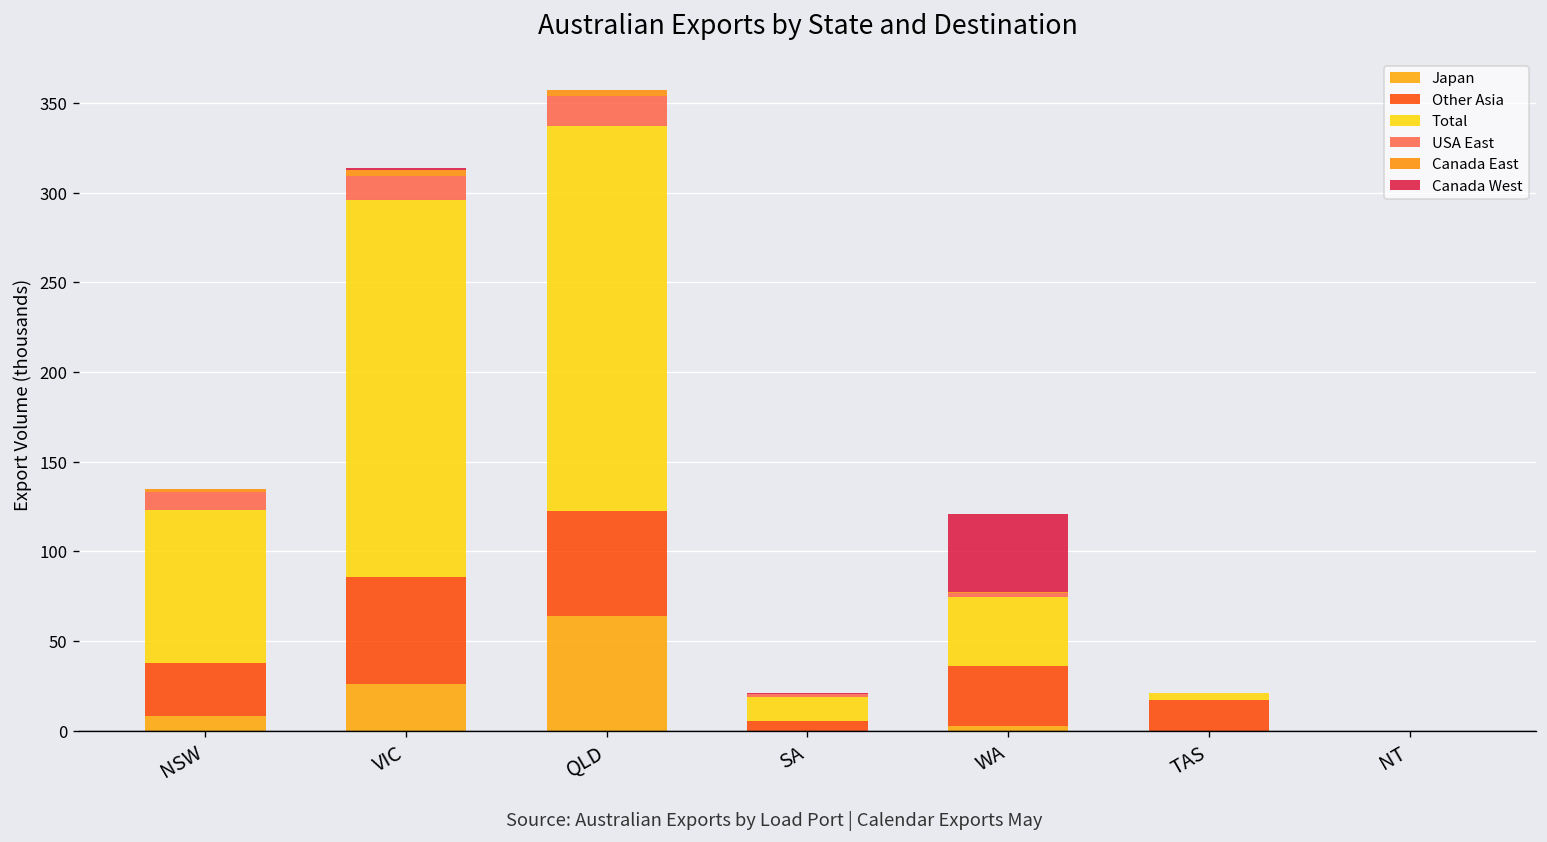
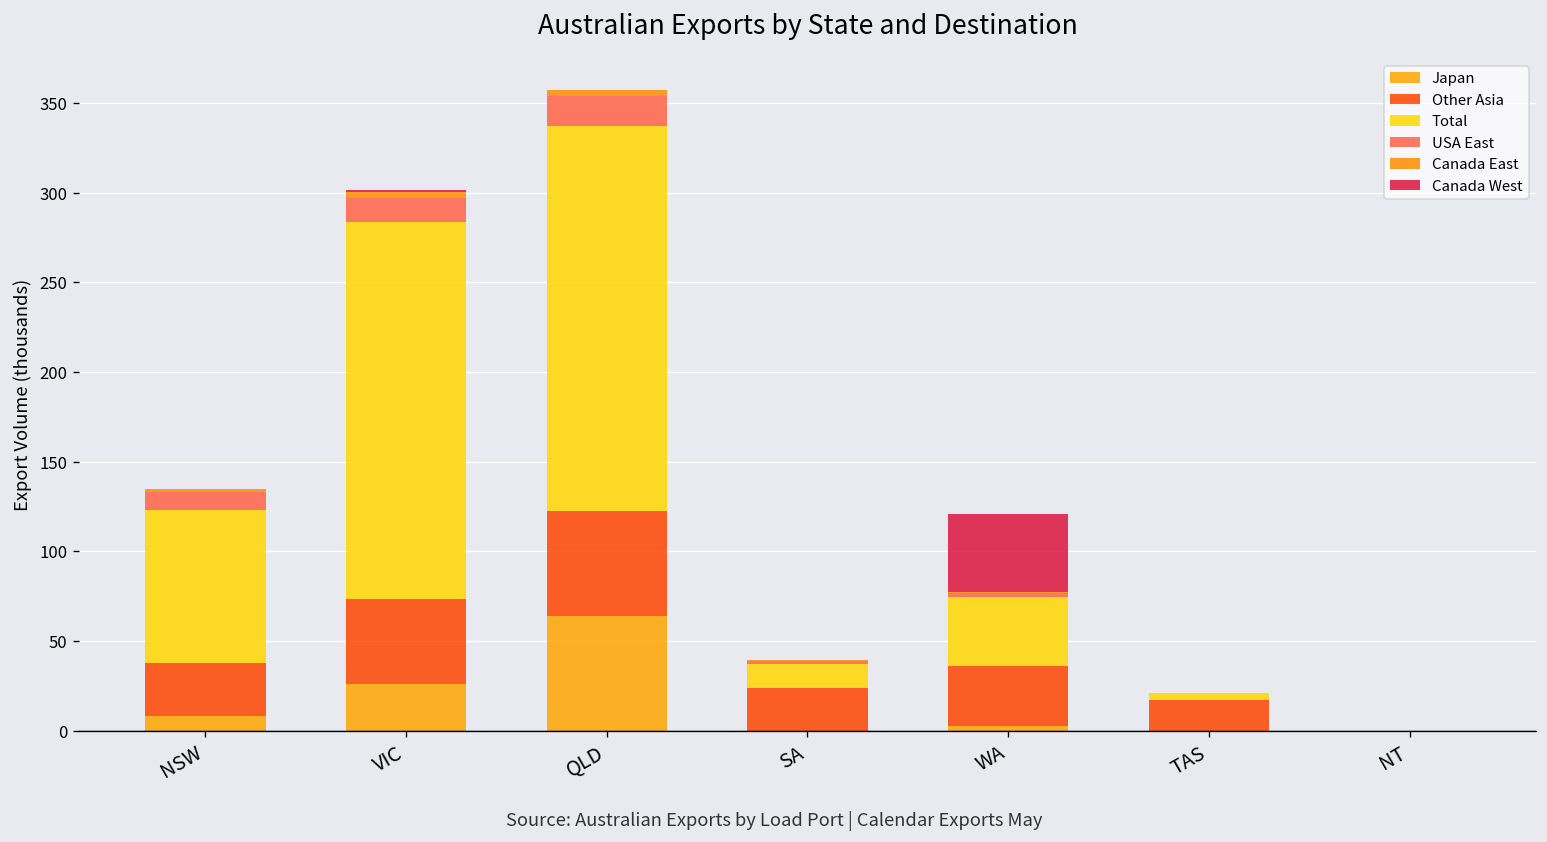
  {
    "Other Asia": {
      "NSW": 30,
-     "VIC": 60,
+     "VIC": 47,
      "QLD": 58,
-     "SA": 5,
+     "SA": 24,
      "WA": 34,
      "TAS": 17,
      "NT": 0
    },
    "USA East": {
      "NSW": 10,
      "VIC": 13,
      "QLD": 17,
      "SA": 2,
      "WA": 2,
      "TAS": 0,
      "NT": 0
    },
    "Canada West": {
      "WA": 44,
      "TAS": 0,
      "NT": 0
    }
  }
